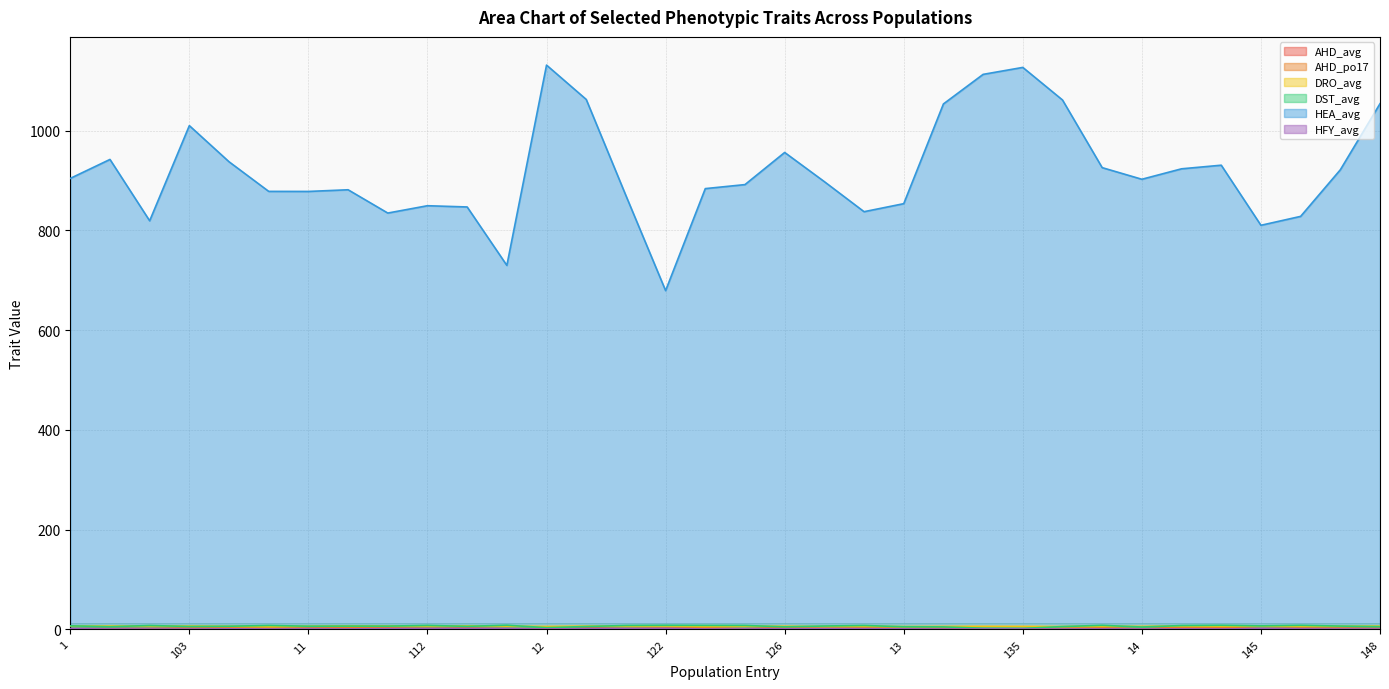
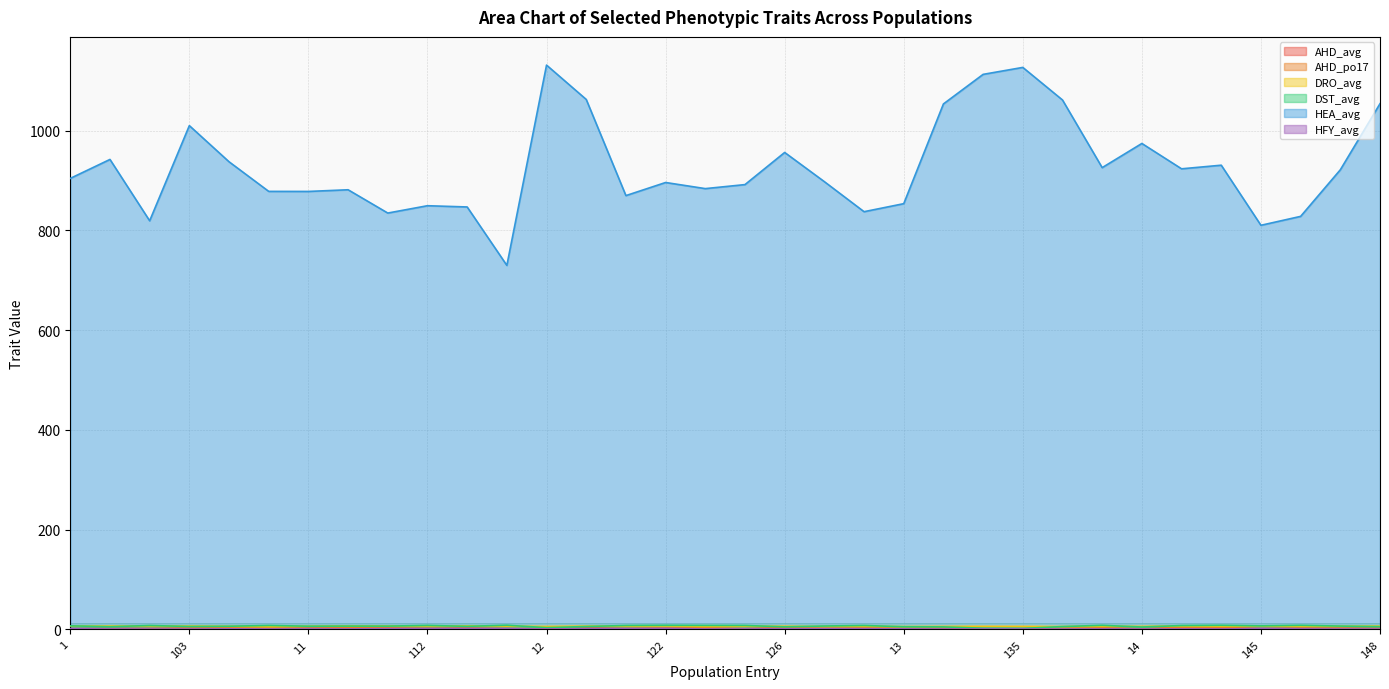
  {
    "HEA_avg": {
      "1": 900,
      "103": 1010,
      "11": 880,
      "112": 850,
      "12": 1130,
-     "122": 680,
+     "122": 900,
      "126": 960,
      "13": 850,
      "135": 1130,
-     "14": 900,
+     "14": 970,
      "145": 810,
      "148": 1050
    }
  }
